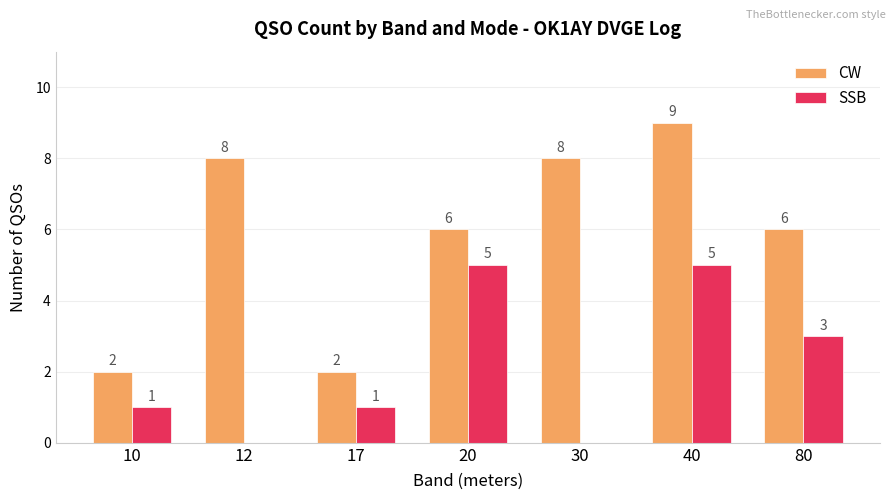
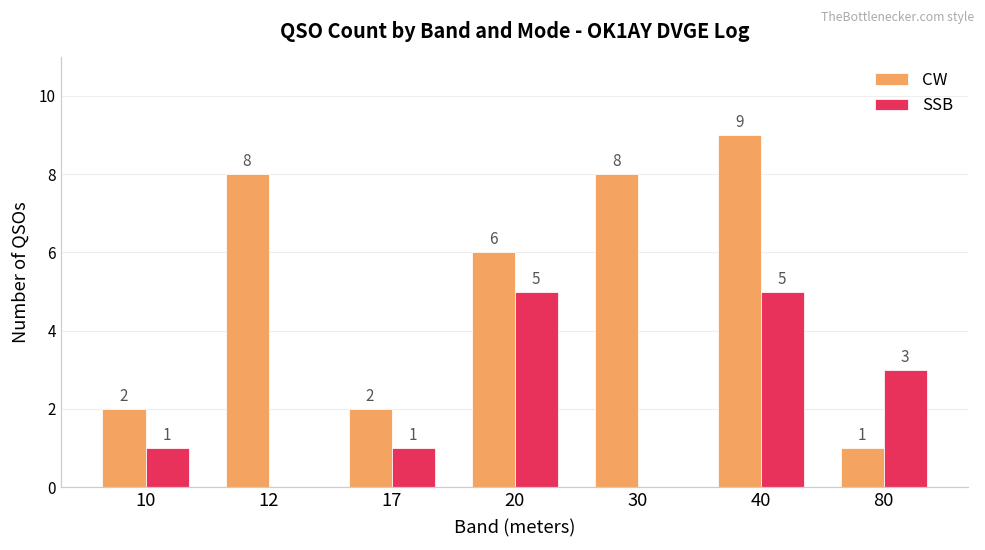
  {
    "CW": {
      "10": 2,
      "12": 8,
      "17": 2,
      "20": 6,
      "30": 8,
      "40": 9,
-     "80": 6
+     "80": 1
    },
    "SSB": {
      "10": 1,
      "17": 1,
      "20": 5,
      "40": 5,
      "80": 3
    }
  }
